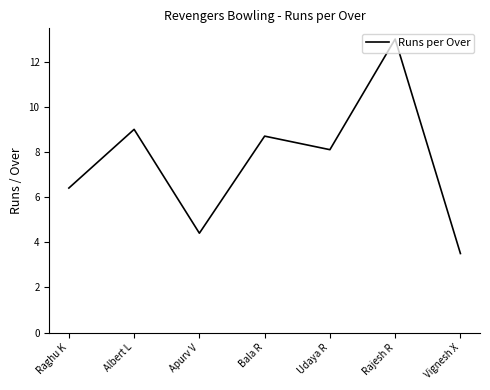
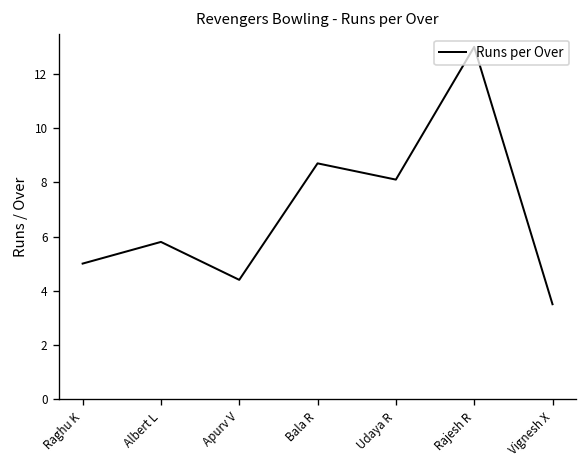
  {
-   "Raghu K": 6.4,
-   "Albert L": 9.0,
+   "Raghu K": 5.0,
+   "Albert L": 5.8,
    "Apurv V": 4.4,
    "Bala R": 8.7,
    "Udaya R": 8.1,
    "Vignesh X": 3.5
  }
